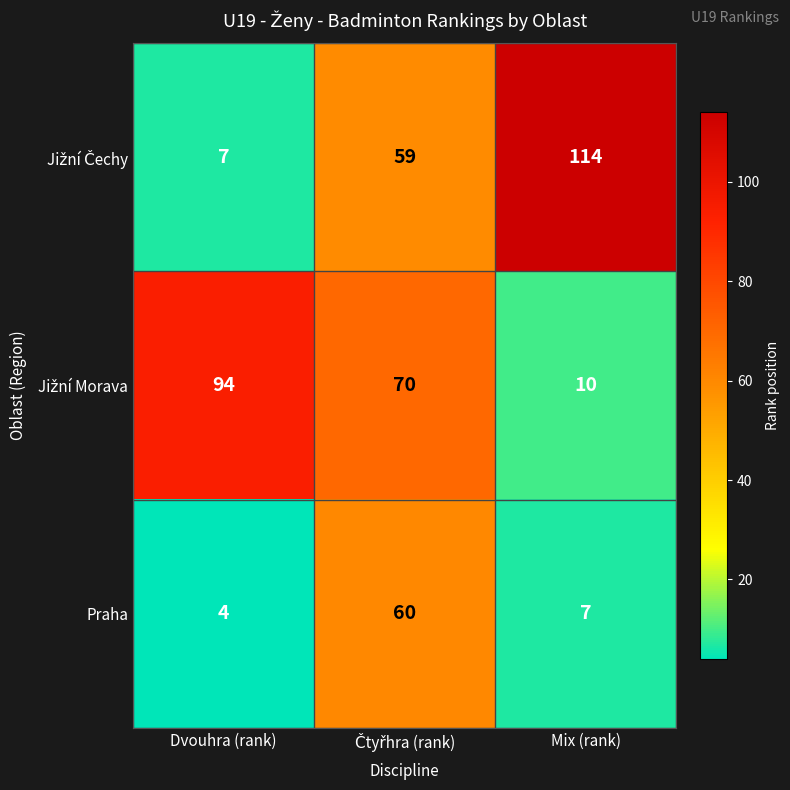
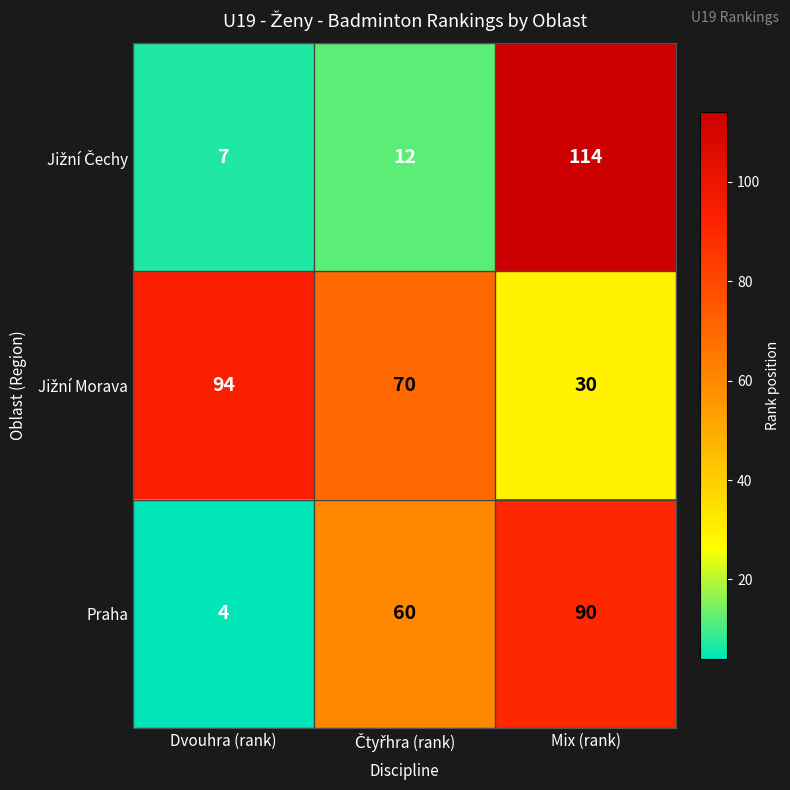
  {
    "Jižní Čechy": {
      "Dvouhra (rank)": 7,
-     "Čtyřhra (rank)": 59,
+     "Čtyřhra (rank)": 12,
      "Mix (rank)": 114
    },
    "Jižní Morava": {
      "Dvouhra (rank)": 94,
      "Čtyřhra (rank)": 70,
-     "Mix (rank)": 10
+     "Mix (rank)": 30
    },
    "Praha": {
      "Dvouhra (rank)": 4,
      "Čtyřhra (rank)": 60,
-     "Mix (rank)": 7
+     "Mix (rank)": 90
    }
  }
